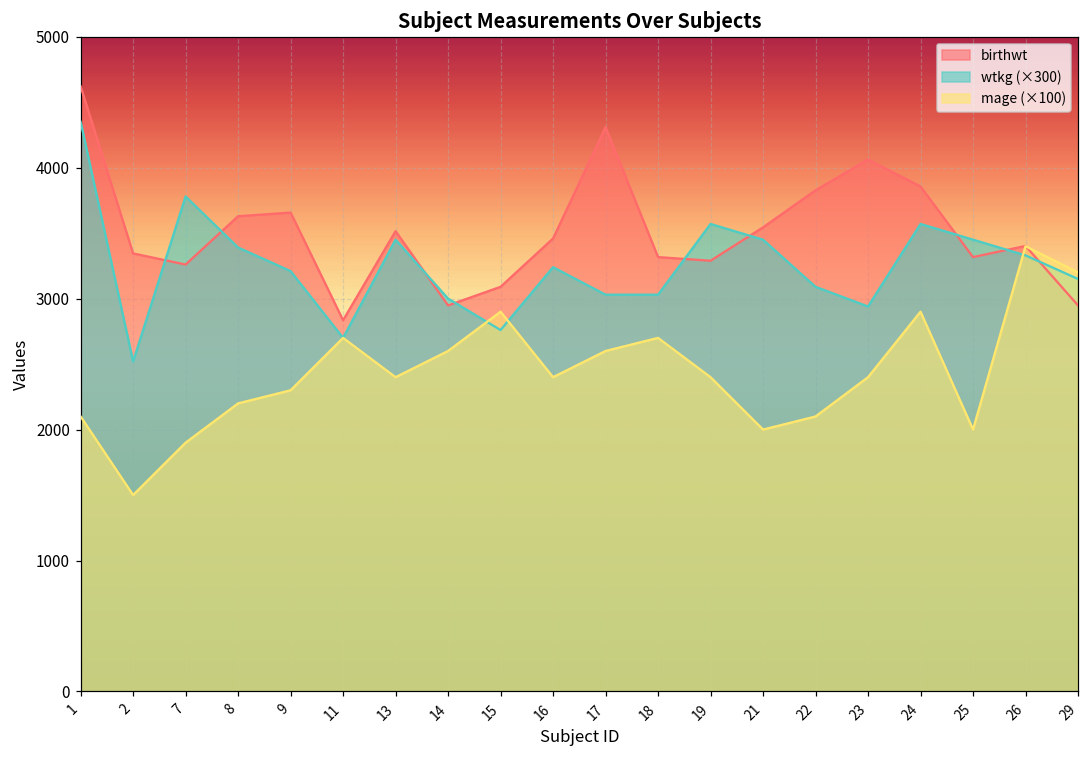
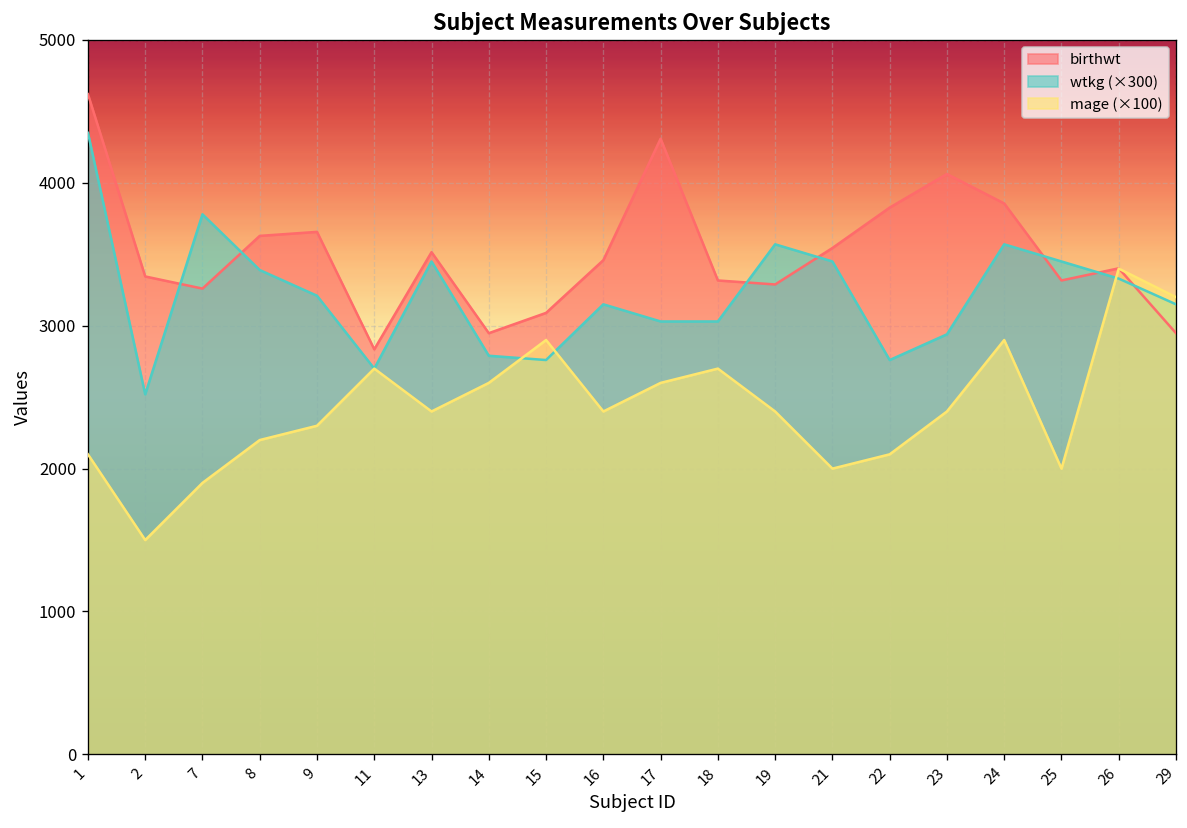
  {
    "birthwt": {
      "1": 4620,
      "2": 3350,
      "7": 3260,
      "8": 3630,
      "9": 3660,
      "11": 2840,
      "13": 3520,
      "14": 2950,
      "15": 3090,
      "16": 3460,
      "17": 4310,
      "18": 3320,
      "19": 3290,
      "21": 3540,
      "22": 3830,
      "23": 4060,
      "24": 3860,
      "25": 3320,
      "29": 2950
    },
    "wtkg (×300)": {
      "1": 4350,
      "2": 2520,
      "7": 3780,
      "8": 3390,
      "9": 3210,
      "13": 3450,
-     "14": 3000,
+     "14": 2790,
      "15": 2760,
-     "16": 3240,
+     "16": 3150,
      "17": 3030,
      "18": 3030,
      "19": 3570,
      "21": 3450,
-     "22": 3090,
+     "22": 2760,
      "23": 2940,
      "24": 3570,
      "25": 3450,
      "26": 3330,
      "29": 3150
    },
    "mage (×100)": {
      "1": 2100,
      "2": 1500,
      "7": 1900,
      "8": 2200,
      "9": 2300,
      "13": 2400,
      "14": 2600,
      "15": 2900,
      "16": 2400,
      "17": 2600,
      "18": 2700,
      "19": 2400,
      "21": 2000,
      "22": 2100,
      "23": 2400,
      "24": 2900,
      "25": 2000,
      "29": 3200
    }
  }
